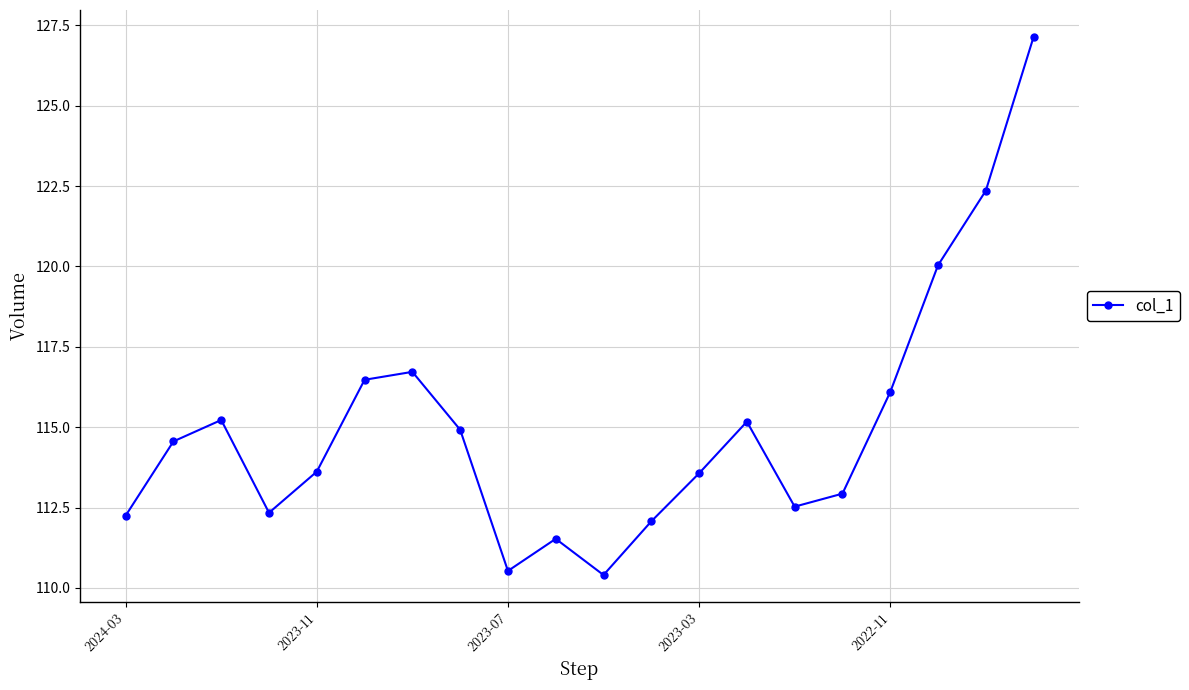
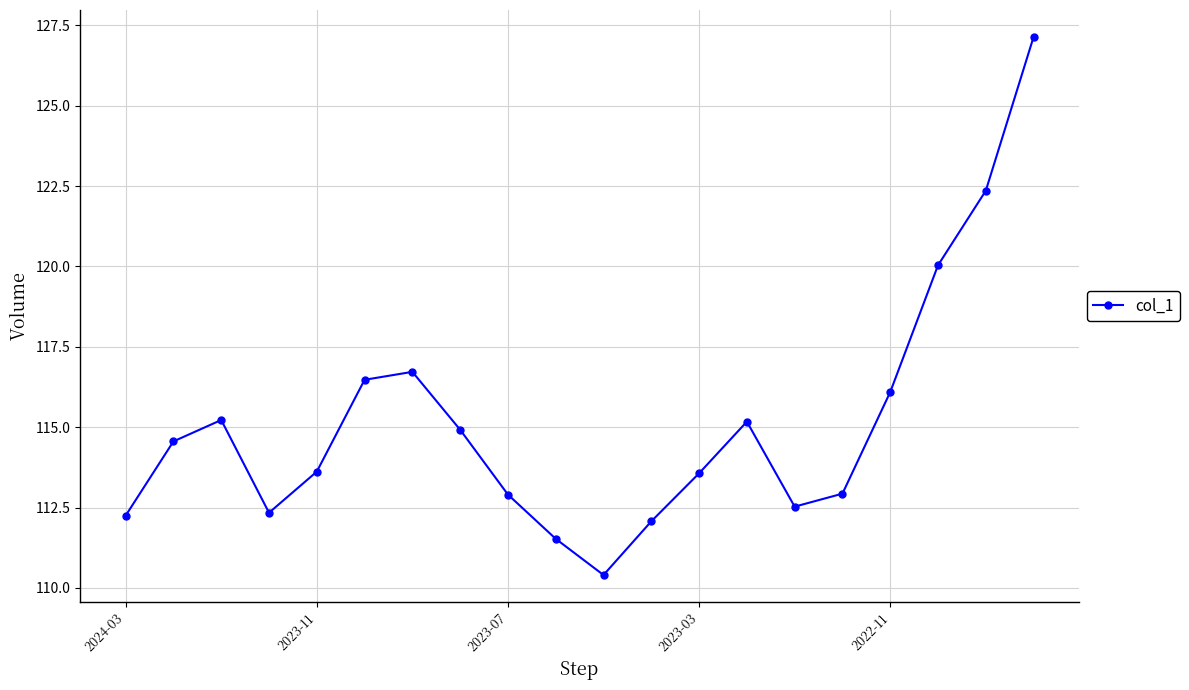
  {
    "2024-03": 112.3,
    "2023-11": 113.6,
-   "2023-07": 110.5,
+   "2023-07": 112.9,
    "2023-03": 113.6,
    "2022-11": 116.1
  }
